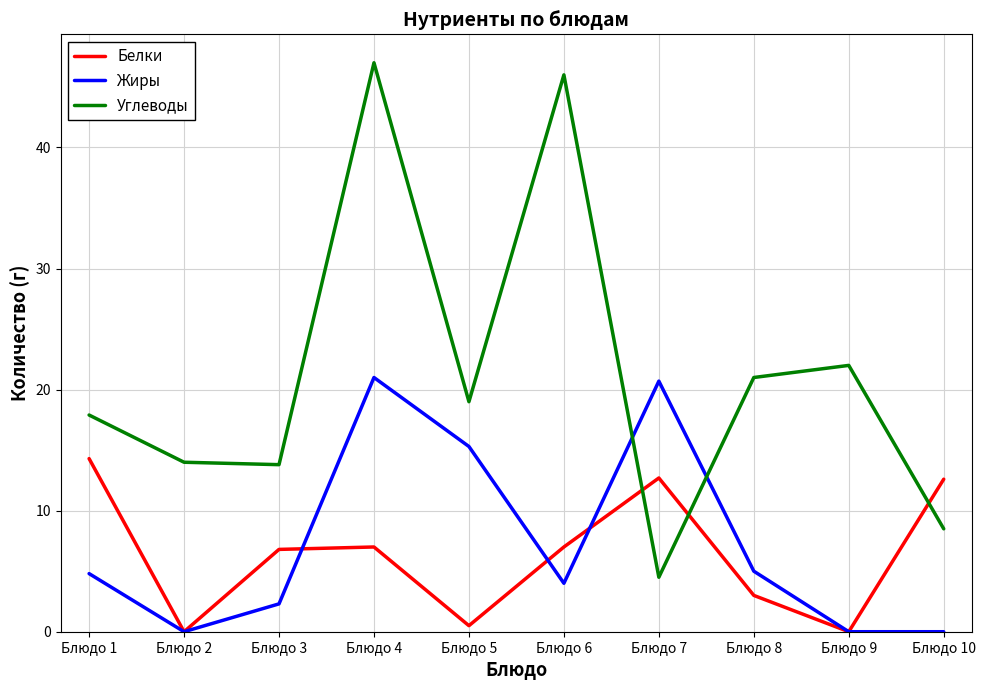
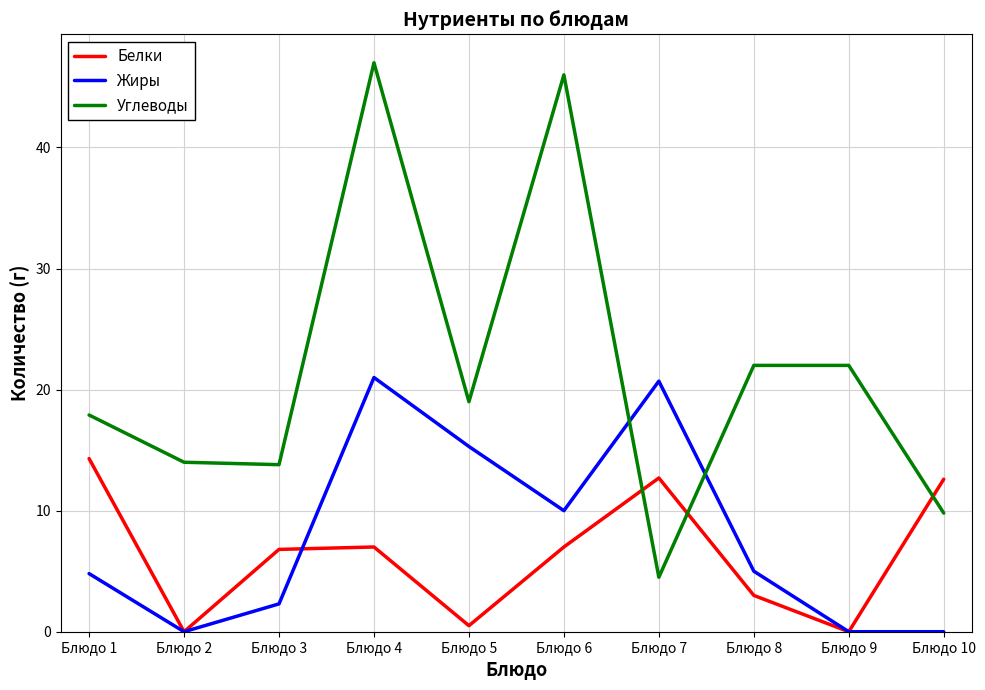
  {
    "Белки": {
      "Блюдо 1": 14.3,
      "Блюдо 3": 6.8,
      "Блюдо 4": 7.0,
      "Блюдо 5": 0.5,
      "Блюдо 6": 7.0,
      "Блюдо 7": 12.7,
      "Блюдо 8": 3.0,
      "Блюдо 10": 12.6
    },
    "Жиры": {
      "Блюдо 1": 5,
      "Блюдо 3": 2.3,
      "Блюдо 4": 21,
      "Блюдо 5": 15.3,
-     "Блюдо 6": 4,
+     "Блюдо 6": 10,
      "Блюдо 7": 20.7,
      "Блюдо 8": 5,
      "Блюдо 10": 0
    },
    "Углеводы": {
      "Блюдо 1": 17.9,
      "Блюдо 2": 14.0,
      "Блюдо 3": 13.8,
      "Блюдо 4": 47.0,
      "Блюдо 5": 19.0,
      "Блюдо 6": 46.0,
      "Блюдо 7": 4.5,
-     "Блюдо 8": 21,
+     "Блюдо 8": 22,
      "Блюдо 9": 22.0,
-     "Блюдо 10": 8.5
+     "Блюдо 10": 9.8
    }
  }
